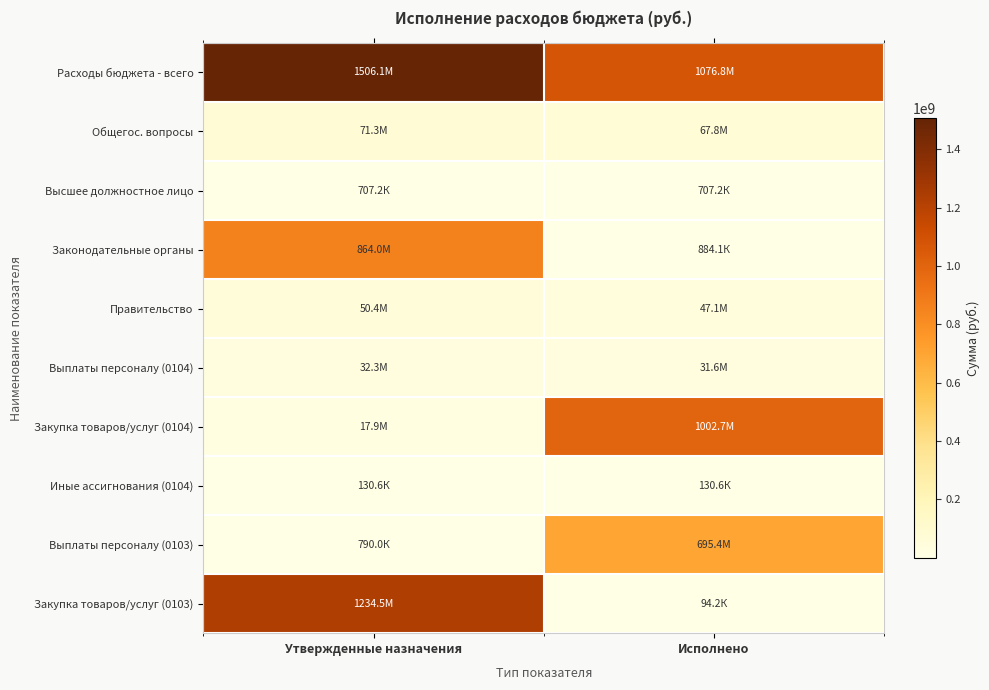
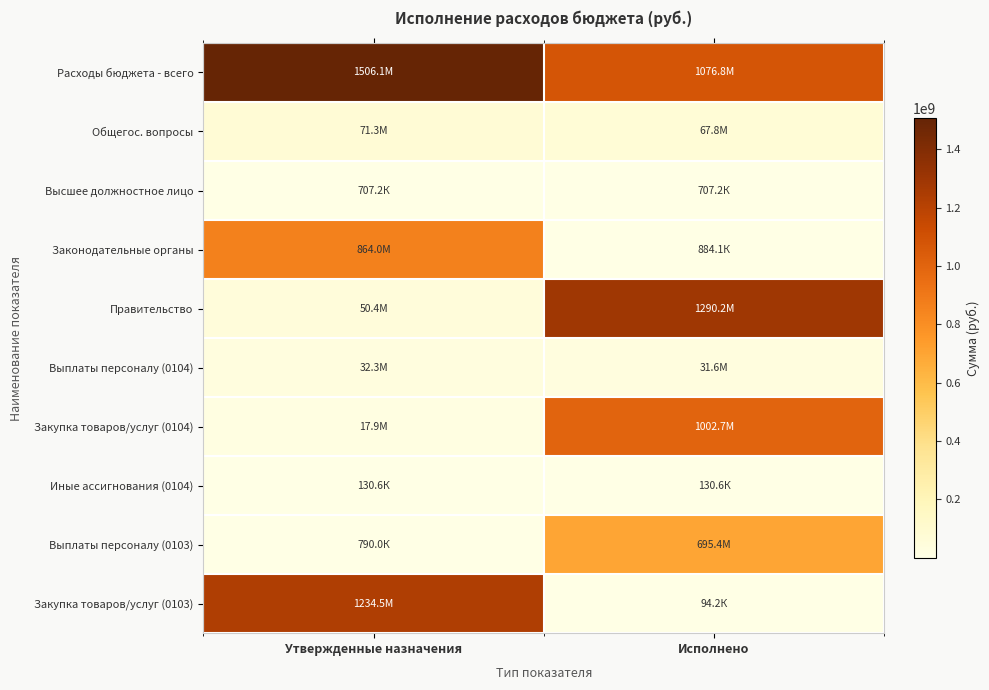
  {
    "Расходы бюджета - всего": {
      "Утвержденные назначения": "1506.1М",
      "Исполнено": "1076.8М"
    },
    "Общегос. вопросы": {
      "Утвержденные назначения": "71.3М",
      "Исполнено": "67.8М"
    },
    "Высшее должностное лицо": {
      "Утвержденные назначения": "707.2К",
      "Исполнено": "707.2К"
    },
    "Законодательные органы": {
      "Утвержденные назначения": "864.0М",
      "Исполнено": "884.1К"
    },
    "Правительство": {
      "Утвержденные назначения": "50.4М",
-     "Исполнено": "47.1М"
+     "Исполнено": "1290.2М"
    },
    "Выплаты персоналу (0104)": {
      "Утвержденные назначения": "32.3М",
      "Исполнено": "31.6М"
    },
    "Закупка товаров/услуг (0104)": {
      "Утвержденные назначения": "17.9М",
      "Исполнено": "1002.7М"
    },
    "Иные ассигнования (0104)": {
      "Утвержденные назначения": "130.6К",
      "Исполнено": "130.6К"
    },
    "Выплаты персоналу (0103)": {
      "Утвержденные назначения": "790.0К",
      "Исполнено": "695.4М"
    },
    "Закупка товаров/услуг (0103)": {
      "Утвержденные назначения": "1234.5М",
      "Исполнено": "94.2К"
    }
  }
